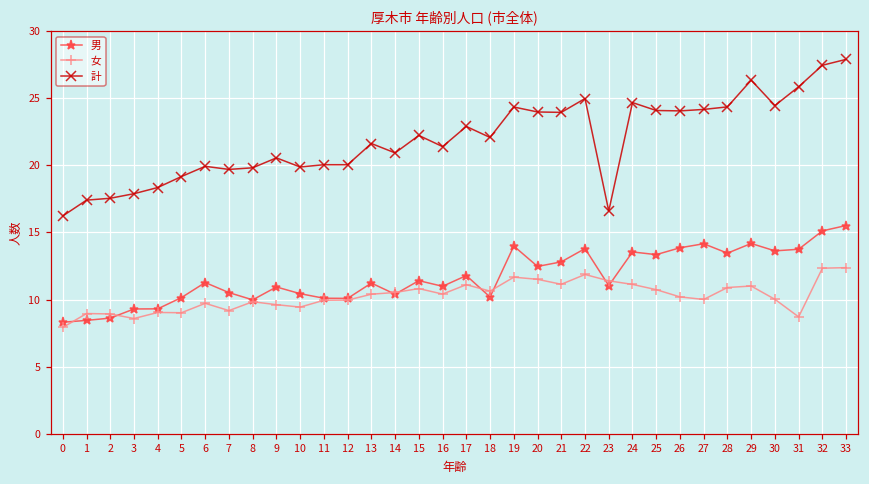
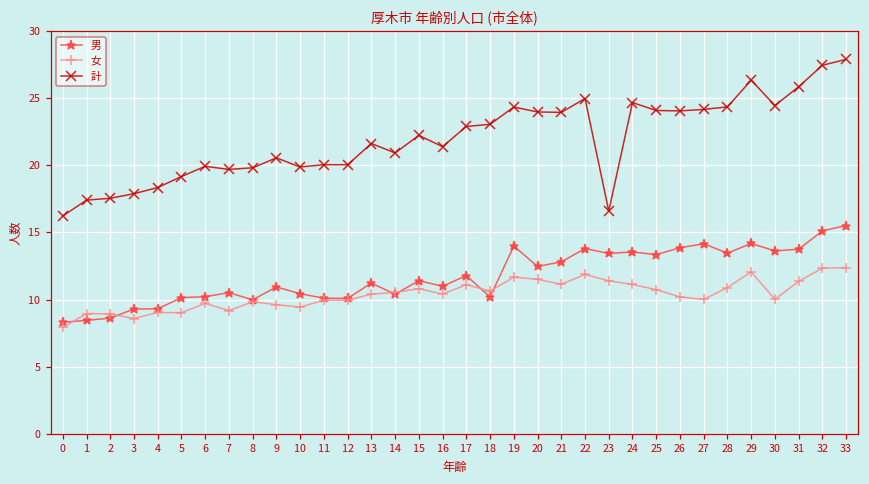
  {
    "男": {
      "0": 8.3,
      "1": 8.5,
      "2": 8.6,
      "3": 9.3,
      "4": 9.3,
      "5": 10.2,
-     "6": 11.3,
+     "6": 10.2,
      "7": 10.5,
      "9": 10.9,
      "10": 10.4,
      "13": 11.2,
      "15": 11.4,
      "16": 11.0,
      "17": 11.8,
      "18": 10.2,
      "19": 14.0,
      "20": 12.5,
      "21": 12.8,
      "22": 13.8,
-     "23": 11.0,
+     "23": 13.4,
      "24": 13.6,
      "25": 13.4,
      "26": 13.9,
      "27": 14.2,
      "28": 13.5,
      "29": 14.2,
      "30": 13.6,
      "31": 13.8,
      "32": 15.1,
      "33": 15.5
    },
    "女": {
      "0": 7.9,
      "1": 9.0,
      "2": 8.9,
      "3": 8.6,
      "4": 9.0,
      "5": 9.0,
      "6": 9.7,
      "7": 9.2,
      "9": 9.6,
      "10": 9.4,
      "13": 10.4,
      "15": 10.8,
      "16": 10.4,
      "17": 11.1,
      "18": 10.6,
      "19": 11.7,
      "20": 11.5,
      "21": 11.1,
      "22": 11.9,
      "23": 11.4,
      "24": 11.1,
      "25": 10.7,
      "26": 10.2,
      "27": 10.0,
      "28": 10.9,
-     "29": 11.0,
+     "29": 12.1,
      "30": 10.0,
-     "31": 8.7,
+     "31": 11.4,
      "32": 12.3,
      "33": 12.4
    },
    "計": {
      "0": 16.2,
      "1": 17.4,
      "2": 17.6,
      "3": 17.9,
      "4": 18.4,
      "5": 19.2,
      "6": 19.9,
      "7": 19.7,
      "8": 19.8,
      "9": 20.6,
      "10": 19.9,
      "11": 20.1,
      "12": 20.1,
      "13": 21.6,
      "14": 20.9,
      "15": 22.2,
      "16": 21.4,
      "17": 22.9,
-     "18": 22.1,
+     "18": 23.1,
      "19": 24.4,
      "20": 24.0,
      "21": 24.0,
      "22": 25.0,
      "23": 16.6,
      "24": 24.7,
      "25": 24.1,
      "26": 24.1,
      "27": 24.2,
      "28": 24.4,
      "29": 26.4,
      "30": 24.5,
      "31": 25.9,
      "32": 27.5,
      "33": 27.9
    }
  }
